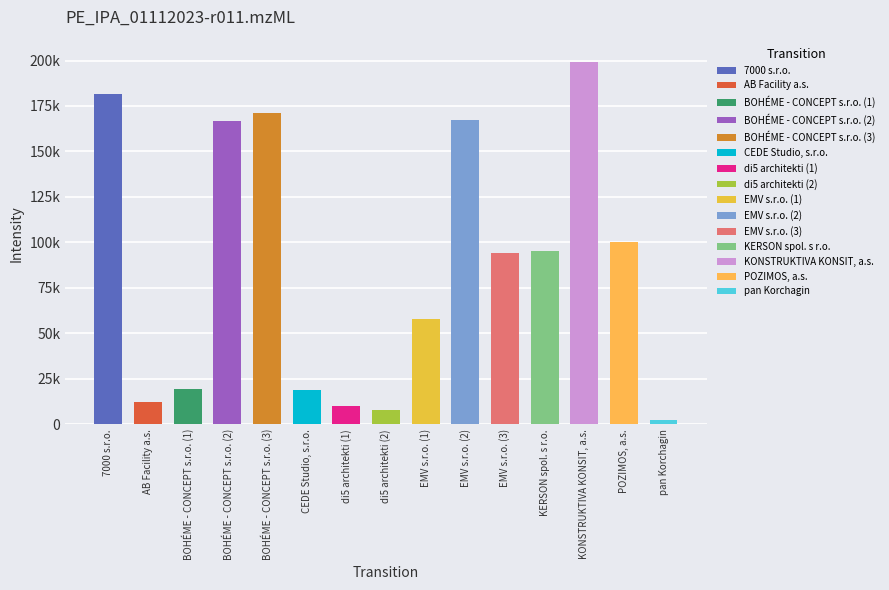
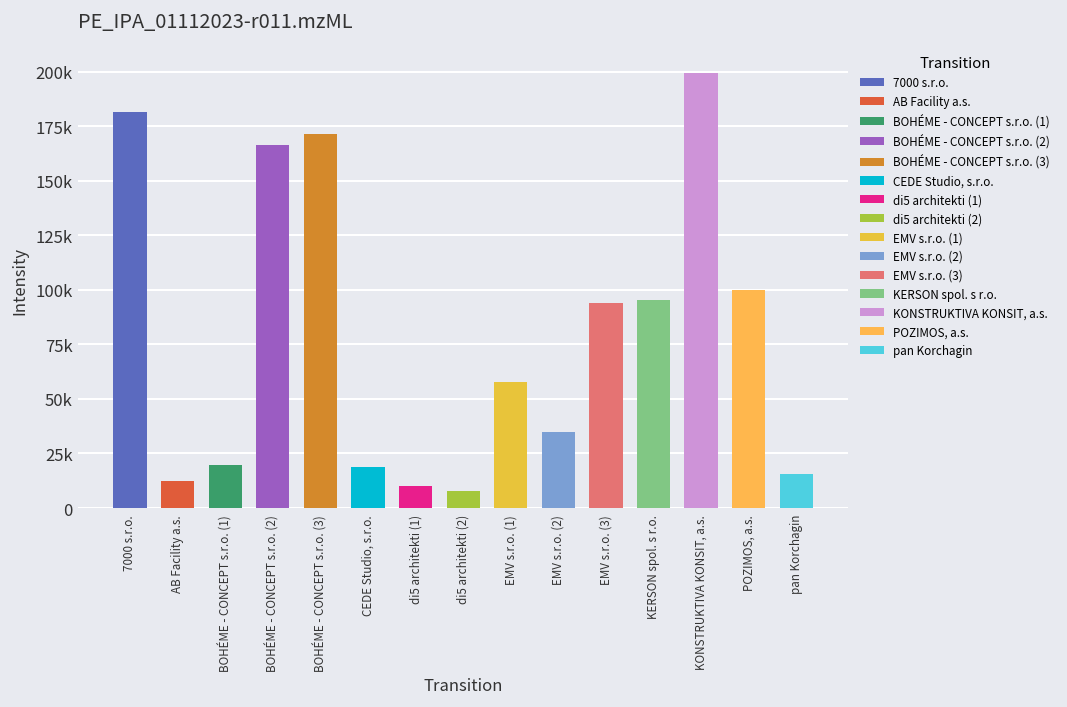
  {
    "7000 s.r.o.": 181000,
    "AB Facility a.s.": 12000,
    "BOHÉME - CONCEPT s.r.o. (1)": 20000,
    "BOHÉME - CONCEPT s.r.o. (2)": 167000,
    "BOHÉME - CONCEPT s.r.o. (3)": 171000,
    "CEDE Studio, s.r.o.": 19000,
    "di5 architekti (1)": 10000,
    "di5 architekti (2)": 8000,
    "EMV s.r.o. (1)": 58000,
-   "EMV s.r.o. (2)": 167000,
+   "EMV s.r.o. (2)": 35000,
    "EMV s.r.o. (3)": 94000,
    "KERSON spol. s r.o.": 95000,
    "KONSTRUKTIVA KONSIT, a.s.": 199000,
    "POZIMOS, a.s.": 100000,
-   "pan Korchagin": 3000
+   "pan Korchagin": 16000
  }
